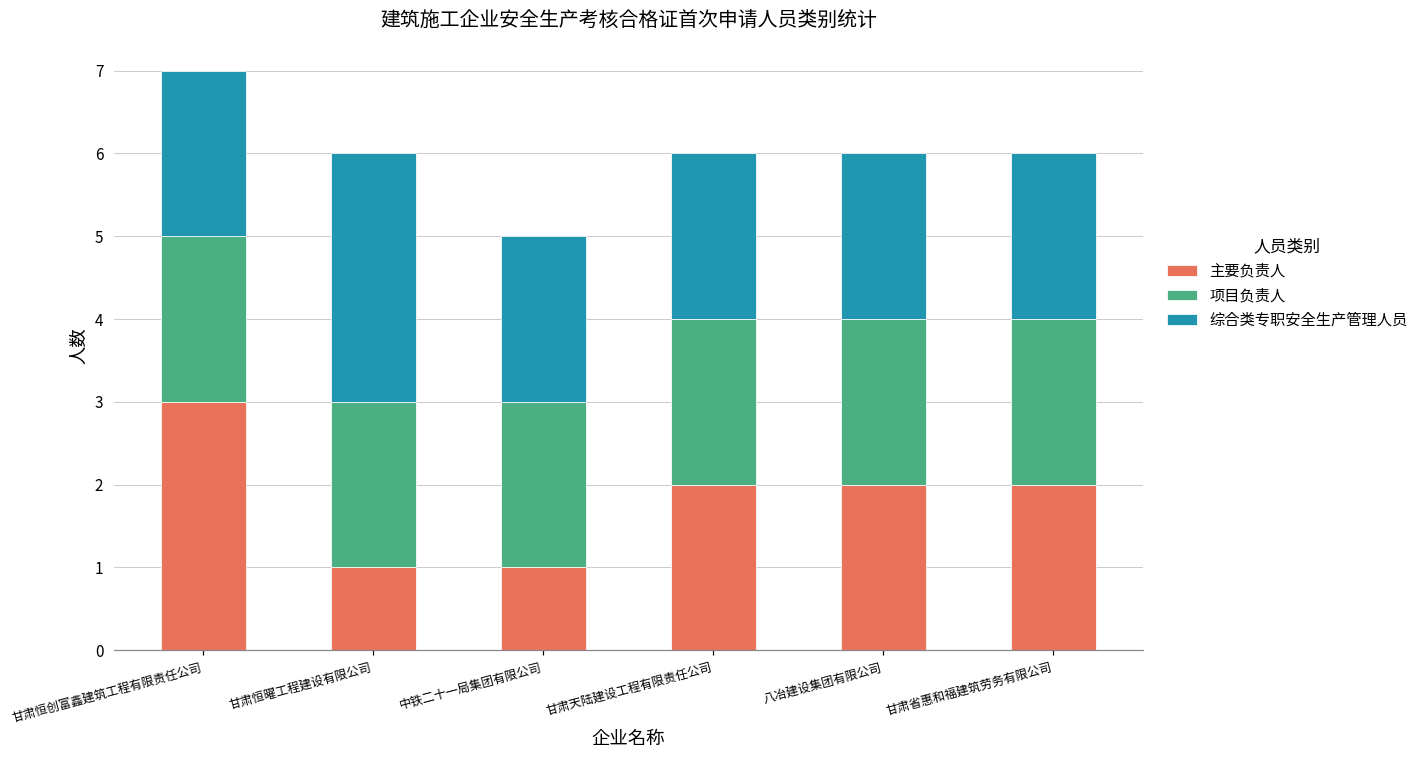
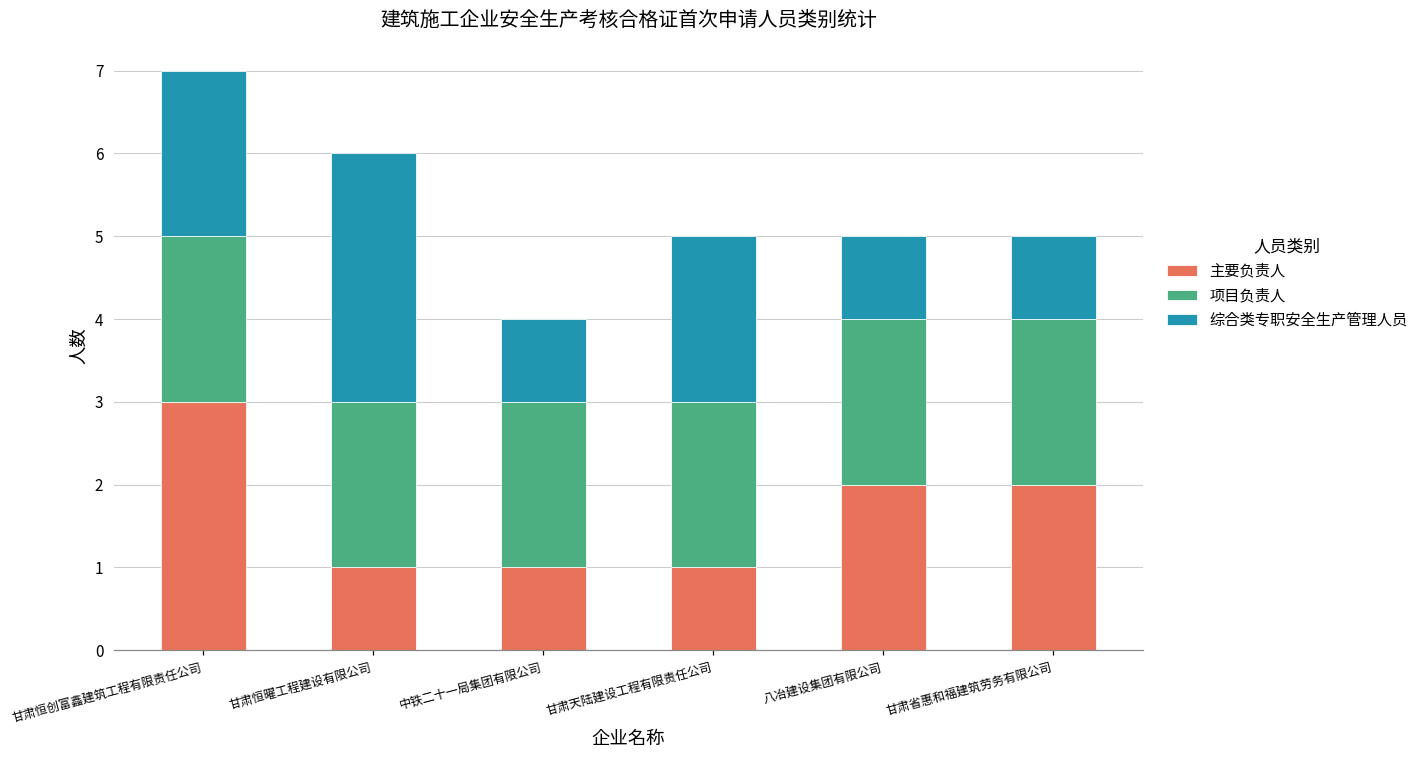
  {
    "主要负责人": {
      "甘肃恒创富鑫建筑工程有限责任公司": 3,
      "甘肃恒曜工程建设有限公司": 1,
      "中铁二十一局集团有限公司": 1,
-     "甘肃天陆建设工程有限责任公司": 2,
+     "甘肃天陆建设工程有限责任公司": 1,
      "八冶建设集团有限公司": 2,
      "甘肃省惠和福建筑劳务有限公司": 2
    },
    "项目负责人": {
      "甘肃恒创富鑫建筑工程有限责任公司": 2,
      "甘肃恒曜工程建设有限公司": 2,
      "中铁二十一局集团有限公司": 2,
      "甘肃天陆建设工程有限责任公司": 2,
      "八冶建设集团有限公司": 2,
      "甘肃省惠和福建筑劳务有限公司": 2
    },
    "综合类专职安全生产管理人员": {
      "甘肃恒创富鑫建筑工程有限责任公司": 2,
      "甘肃恒曜工程建设有限公司": 3,
-     "中铁二十一局集团有限公司": 2,
+     "中铁二十一局集团有限公司": 1,
      "甘肃天陆建设工程有限责任公司": 2,
-     "八冶建设集团有限公司": 2,
-     "甘肃省惠和福建筑劳务有限公司": 2
+     "八冶建设集团有限公司": 1,
+     "甘肃省惠和福建筑劳务有限公司": 1
    }
  }
